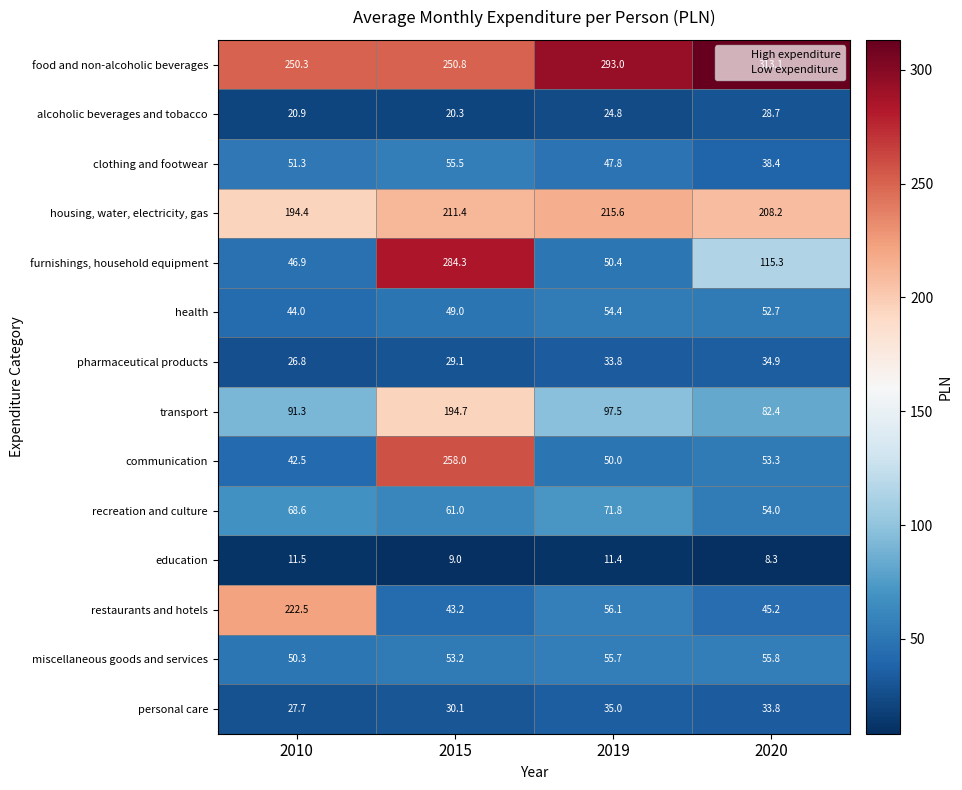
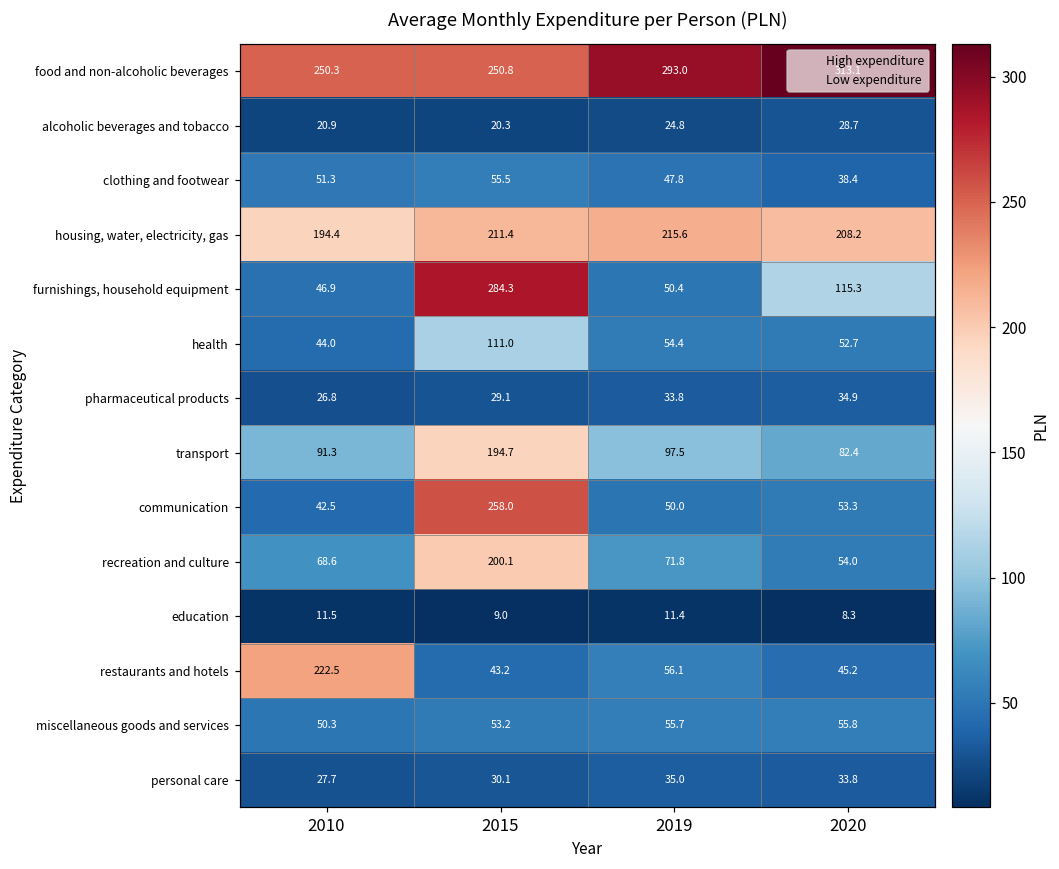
  {
    "food and non-alcoholic beverages": {
      "2010": 250.3,
      "2015": 250.8,
      "2019": 293.0
    },
    "alcoholic beverages and tobacco": {
      "2010": 20.9,
      "2015": 20.3,
      "2019": 24.8,
      "2020": 28.7
    },
    "clothing and footwear": {
      "2010": 51.3,
      "2015": 55.5,
      "2019": 47.8,
      "2020": 38.4
    },
    "housing, water, electricity, gas": {
      "2010": 194.4,
      "2015": 211.4,
      "2019": 215.6,
      "2020": 208.2
    },
    "furnishings, household equipment": {
      "2010": 46.9,
      "2015": 284.3,
      "2019": 50.4,
      "2020": 115.3
    },
    "health": {
      "2010": 44.0,
-     "2015": 49.0,
+     "2015": 111.0,
      "2019": 54.4,
      "2020": 52.7
    },
    "pharmaceutical products": {
      "2010": 26.8,
      "2015": 29.1,
      "2019": 33.8,
      "2020": 34.9
    },
    "transport": {
      "2010": 91.3,
      "2015": 194.7,
      "2019": 97.5,
      "2020": 82.4
    },
    "communication": {
      "2010": 42.5,
      "2015": 258.0,
      "2019": 50.0,
      "2020": 53.3
    },
    "recreation and culture": {
      "2010": 68.6,
-     "2015": 61.0,
+     "2015": 200.1,
      "2019": 71.8,
      "2020": 54.0
    },
    "education": {
      "2010": 11.5,
      "2015": 9.0,
      "2019": 11.4,
      "2020": 8.3
    },
    "restaurants and hotels": {
      "2010": 222.5,
      "2015": 43.2,
      "2019": 56.1,
      "2020": 45.2
    },
    "miscellaneous goods and services": {
      "2010": 50.3,
      "2015": 53.2,
      "2019": 55.7,
      "2020": 55.8
    },
    "personal care": {
      "2010": 27.7,
      "2015": 30.1,
      "2019": 35.0,
      "2020": 33.8
    }
  }
